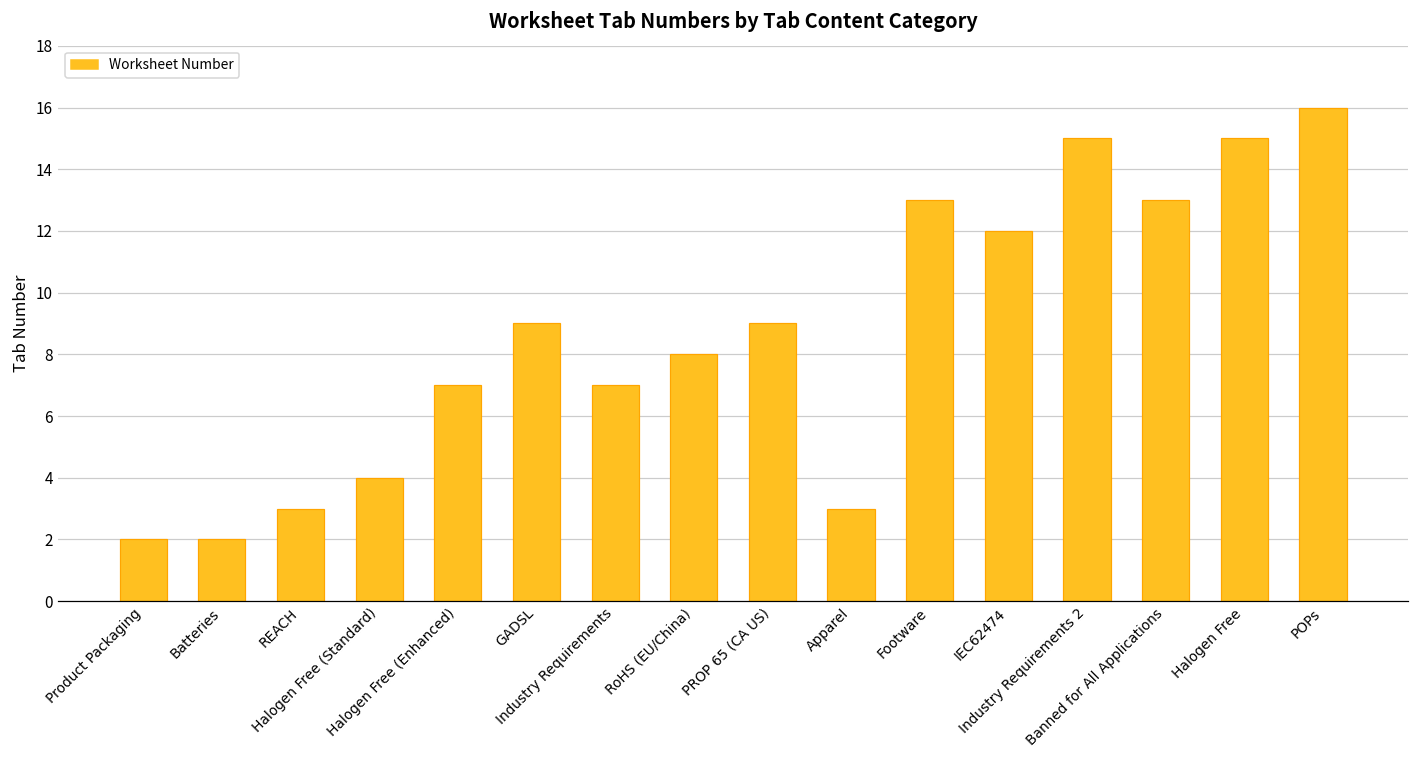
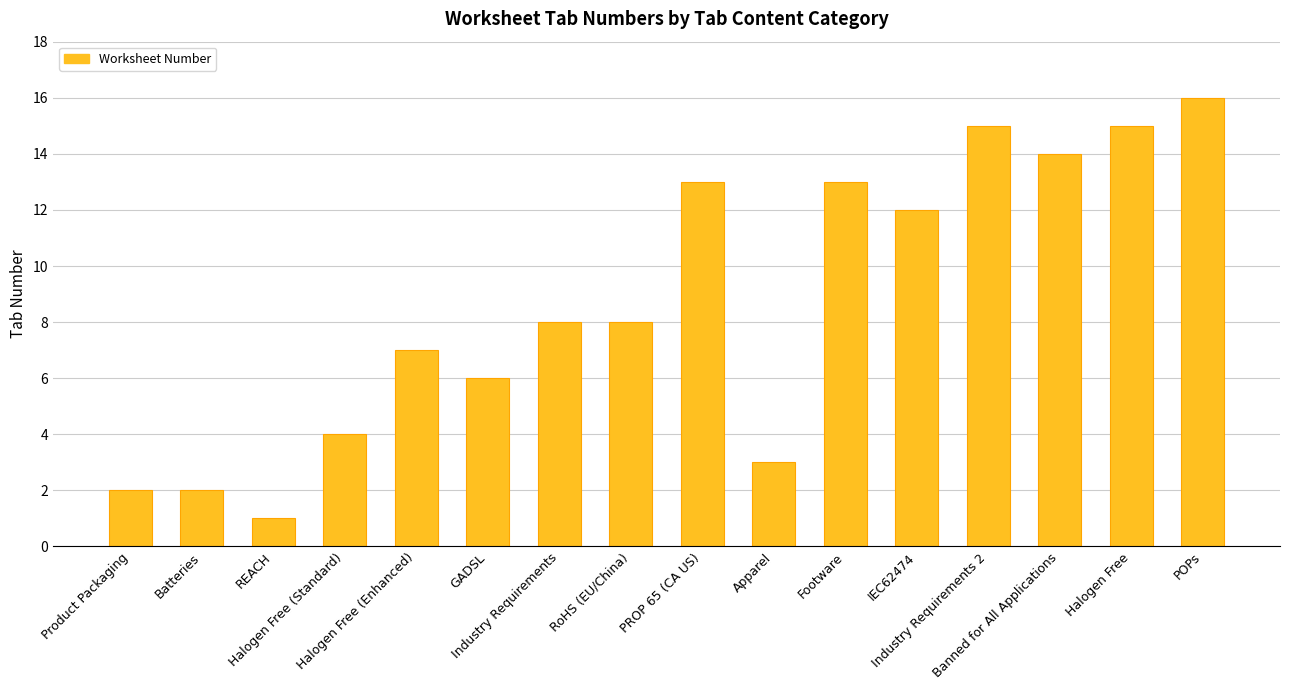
  {
    "Product Packaging": 2,
    "Batteries": 2,
-   "REACH": 3,
+   "REACH": 1,
    "Halogen Free (Standard)": 4,
    "Halogen Free (Enhanced)": 7,
-   "GADSL": 9,
-   "Industry Requirements": 7,
+   "GADSL": 6,
+   "Industry Requirements": 8,
    "RoHS (EU/China)": 8,
-   "PROP 65 (CA US)": 9,
+   "PROP 65 (CA US)": 13,
    "Apparel": 3,
    "Footware": 13,
    "IEC62474": 12,
    "Industry Requirements 2": 15,
-   "Banned for All Applications": 13,
+   "Banned for All Applications": 14,
    "Halogen Free": 15,
    "POPs": 16
  }
